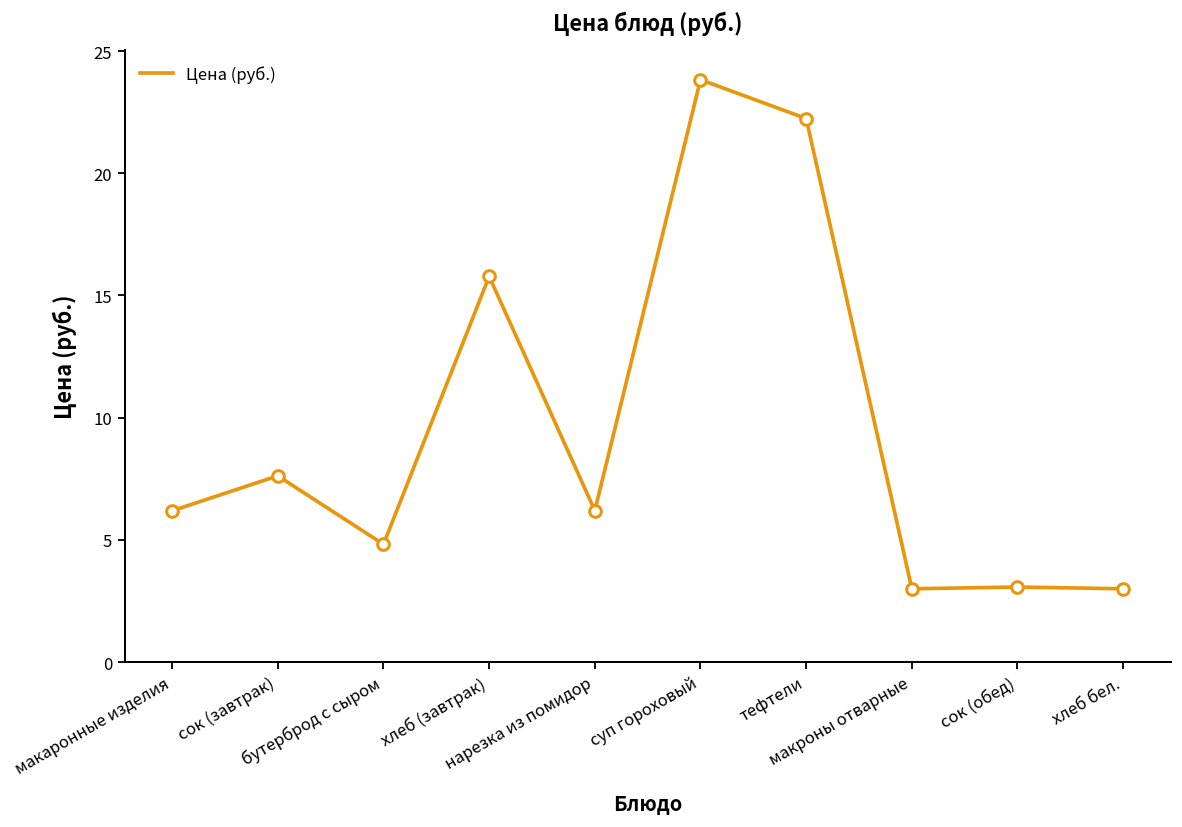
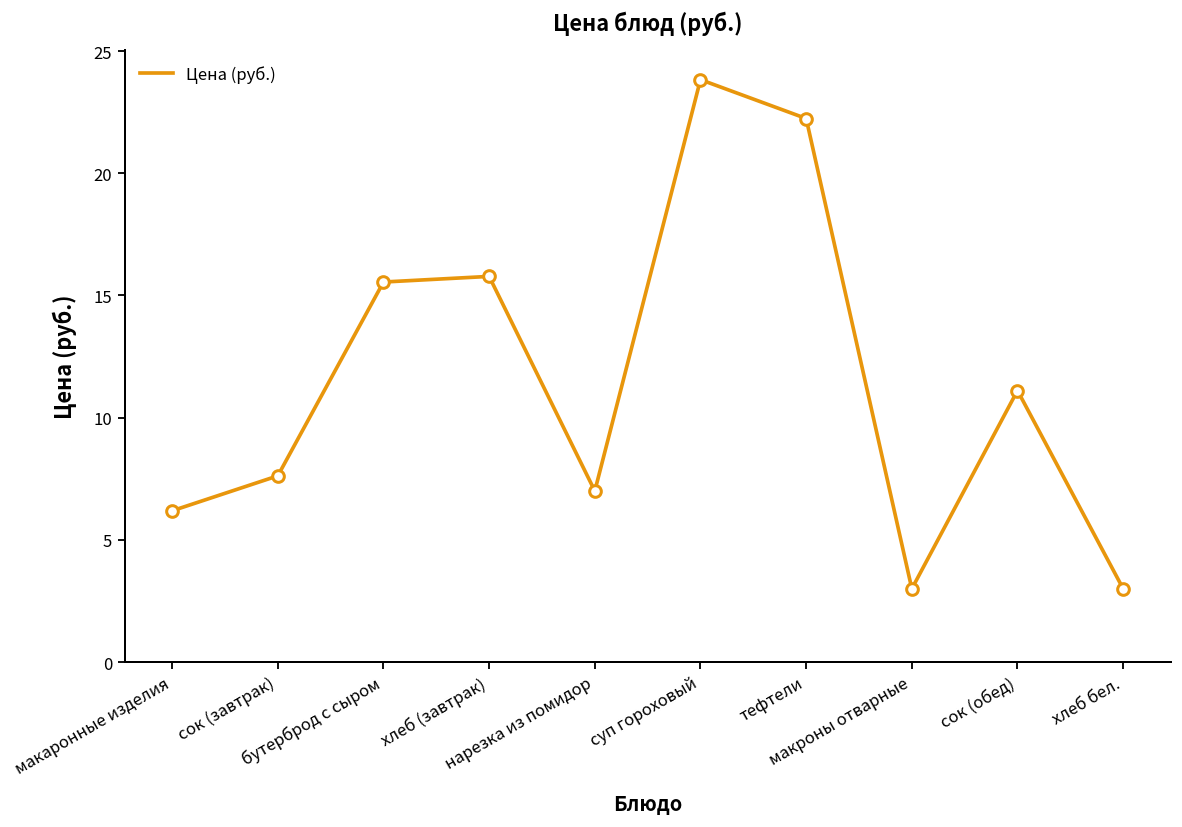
  {
    "макаронные изделия": 6.2,
    "сок (завтрак)": 7.6,
-   "бутерброд с сыром": 4.8,
+   "бутерброд с сыром": 15.6,
    "хлеб (завтрак)": 15.8,
-   "нарезка из помидор": 6.2,
+   "нарезка из помидор": 7.0,
    "суп гороховый": 23.8,
    "тефтели": 22.2,
    "макроны отварные": 3.0,
-   "сок (обед)": 3.1,
+   "сок (обед)": 11.1,
    "хлеб бел.": 3.0
  }
